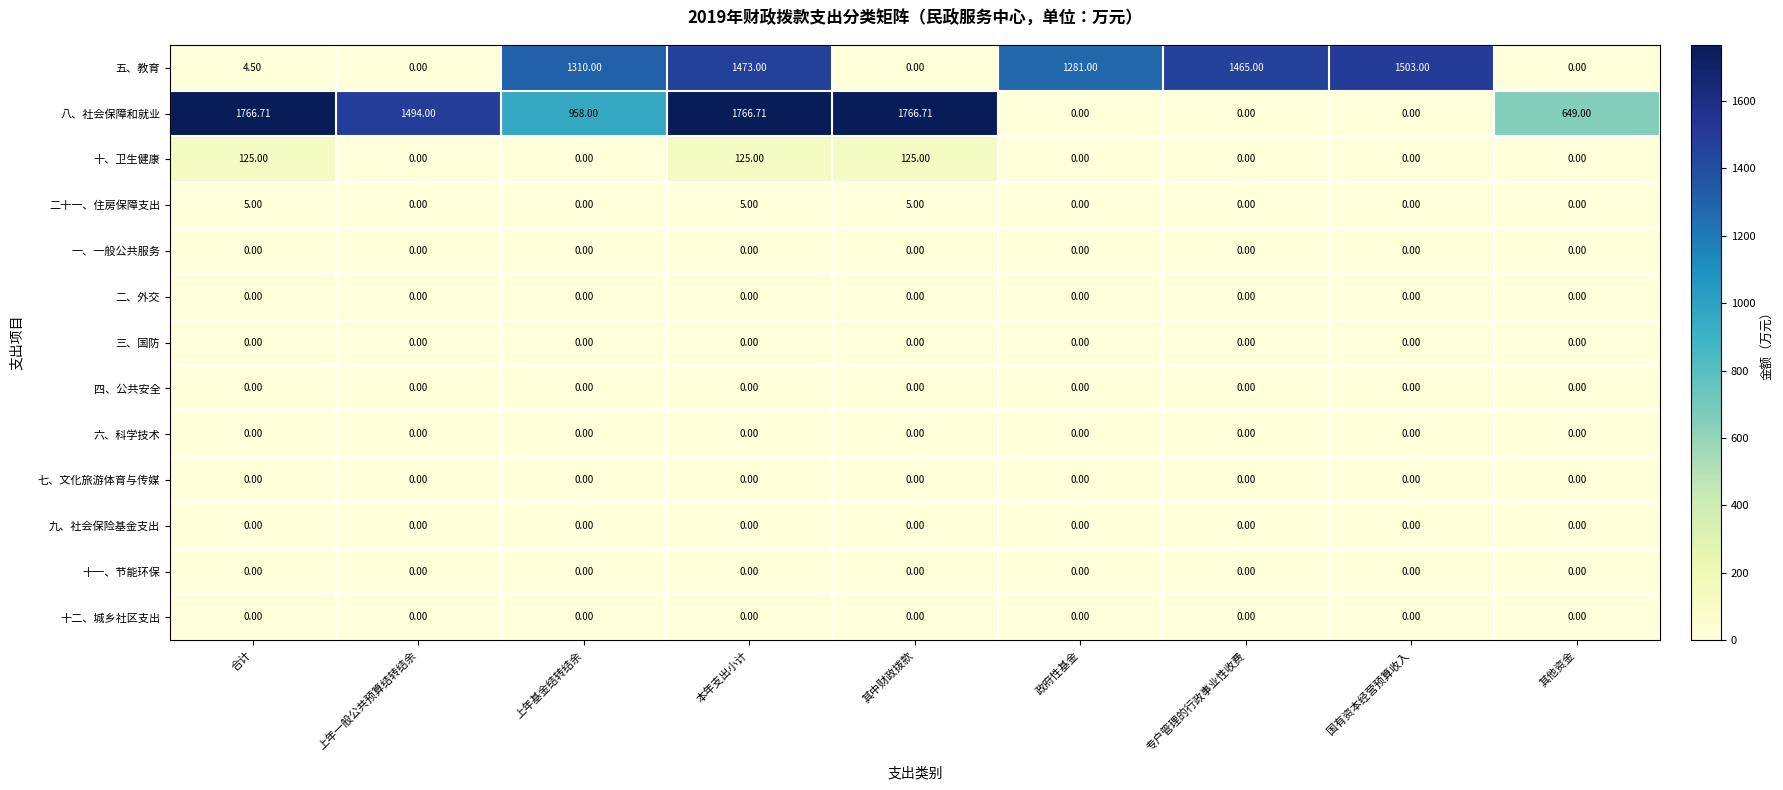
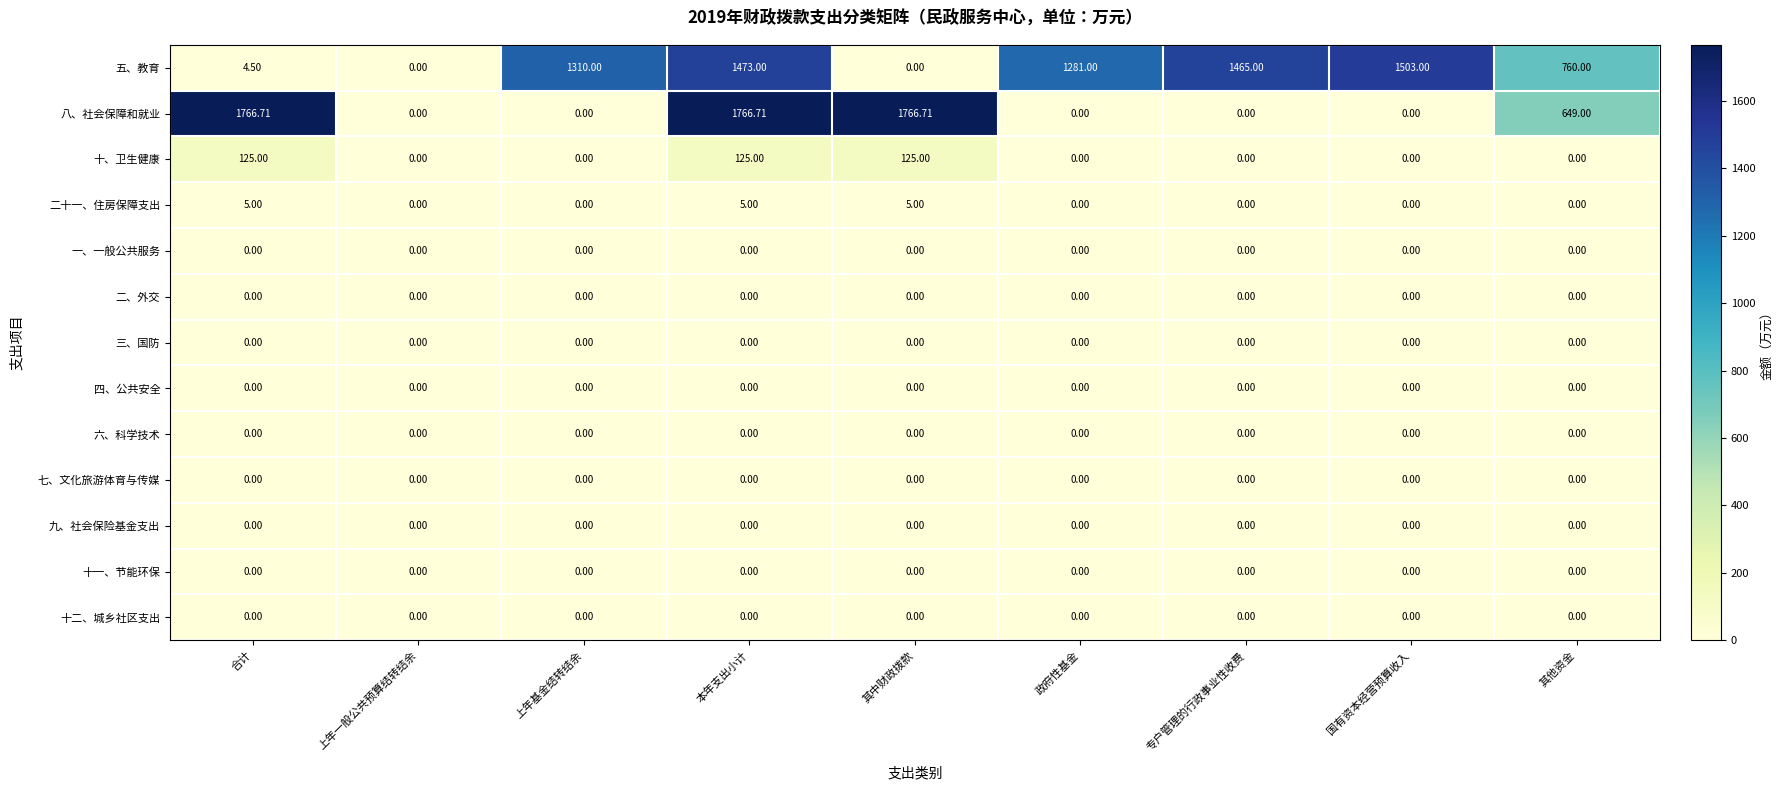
  {
    "五、教育": {
      "合计": 4.50,
      "上年一般公共预算结转结余": 0.00,
      "上年基金结转结余": 1310.00,
      "本年支出小计": 1473.00,
      "其中财政拨款": 0.00,
      "政府性基金": 1281.00,
      "专户管理的行政事业性收费": 1465.00,
      "国有资本经营预算收入": 1503.00,
-     "其他资金": 0.00
+     "其他资金": 760.00
    },
    "八、社会保障和就业": {
      "合计": 1766.71,
-     "上年一般公共预算结转结余": 1494.00,
-     "上年基金结转结余": 958.00,
+     "上年一般公共预算结转结余": 0.00,
+     "上年基金结转结余": 0.00,
      "本年支出小计": 1766.71,
      "其中财政拨款": 1766.71,
      "政府性基金": 0.00,
      "专户管理的行政事业性收费": 0.00,
      "国有资本经营预算收入": 0.00,
      "其他资金": 649.00
    },
    "十、卫生健康": {
      "合计": 125.00,
      "上年一般公共预算结转结余": 0.00,
      "上年基金结转结余": 0.00,
      "本年支出小计": 125.00,
      "其中财政拨款": 125.00,
      "政府性基金": 0.00,
      "专户管理的行政事业性收费": 0.00,
      "国有资本经营预算收入": 0.00,
      "其他资金": 0.00
    },
    "二十一、住房保障支出": {
      "合计": 5.00,
      "上年一般公共预算结转结余": 0.00,
      "上年基金结转结余": 0.00,
      "本年支出小计": 5.00,
      "其中财政拨款": 5.00,
      "政府性基金": 0.00,
      "专户管理的行政事业性收费": 0.00,
      "国有资本经营预算收入": 0.00,
      "其他资金": 0.00
    },
    "一、一般公共服务": {
      "合计": 0.00,
      "上年一般公共预算结转结余": 0.00,
      "上年基金结转结余": 0.00,
      "本年支出小计": 0.00,
      "其中财政拨款": 0.00,
      "政府性基金": 0.00,
      "专户管理的行政事业性收费": 0.00,
      "国有资本经营预算收入": 0.00,
      "其他资金": 0.00
    },
    "二、外交": {
      "合计": 0.00,
      "上年一般公共预算结转结余": 0.00,
      "上年基金结转结余": 0.00,
      "本年支出小计": 0.00,
      "其中财政拨款": 0.00,
      "政府性基金": 0.00,
      "专户管理的行政事业性收费": 0.00,
      "国有资本经营预算收入": 0.00,
      "其他资金": 0.00
    },
    "三、国防": {
      "合计": 0.00,
      "上年一般公共预算结转结余": 0.00,
      "上年基金结转结余": 0.00,
      "本年支出小计": 0.00,
      "其中财政拨款": 0.00,
      "政府性基金": 0.00,
      "专户管理的行政事业性收费": 0.00,
      "国有资本经营预算收入": 0.00,
      "其他资金": 0.00
    },
    "四、公共安全": {
      "合计": 0.00,
      "上年一般公共预算结转结余": 0.00,
      "上年基金结转结余": 0.00,
      "本年支出小计": 0.00,
      "其中财政拨款": 0.00,
      "政府性基金": 0.00,
      "专户管理的行政事业性收费": 0.00,
      "国有资本经营预算收入": 0.00,
      "其他资金": 0.00
    },
    "六、科学技术": {
      "合计": 0.00,
      "上年一般公共预算结转结余": 0.00,
      "上年基金结转结余": 0.00,
      "本年支出小计": 0.00,
      "其中财政拨款": 0.00,
      "政府性基金": 0.00,
      "专户管理的行政事业性收费": 0.00,
      "国有资本经营预算收入": 0.00,
      "其他资金": 0.00
    },
    "七、文化旅游体育与传媒": {
      "合计": 0.00,
      "上年一般公共预算结转结余": 0.00,
      "上年基金结转结余": 0.00,
      "本年支出小计": 0.00,
      "其中财政拨款": 0.00,
      "政府性基金": 0.00,
      "专户管理的行政事业性收费": 0.00,
      "国有资本经营预算收入": 0.00,
      "其他资金": 0.00
    },
    "九、社会保险基金支出": {
      "合计": 0.00,
      "上年一般公共预算结转结余": 0.00,
      "上年基金结转结余": 0.00,
      "本年支出小计": 0.00,
      "其中财政拨款": 0.00,
      "政府性基金": 0.00,
      "专户管理的行政事业性收费": 0.00,
      "国有资本经营预算收入": 0.00,
      "其他资金": 0.00
    },
    "十一、节能环保": {
      "合计": 0.00,
      "上年一般公共预算结转结余": 0.00,
      "上年基金结转结余": 0.00,
      "本年支出小计": 0.00,
      "其中财政拨款": 0.00,
      "政府性基金": 0.00,
      "专户管理的行政事业性收费": 0.00,
      "国有资本经营预算收入": 0.00,
      "其他资金": 0.00
    },
    "十二、城乡社区支出": {
      "合计": 0.00,
      "上年一般公共预算结转结余": 0.00,
      "上年基金结转结余": 0.00,
      "本年支出小计": 0.00,
      "其中财政拨款": 0.00,
      "政府性基金": 0.00,
      "专户管理的行政事业性收费": 0.00,
      "国有资本经营预算收入": 0.00,
      "其他资金": 0.00
    }
  }
